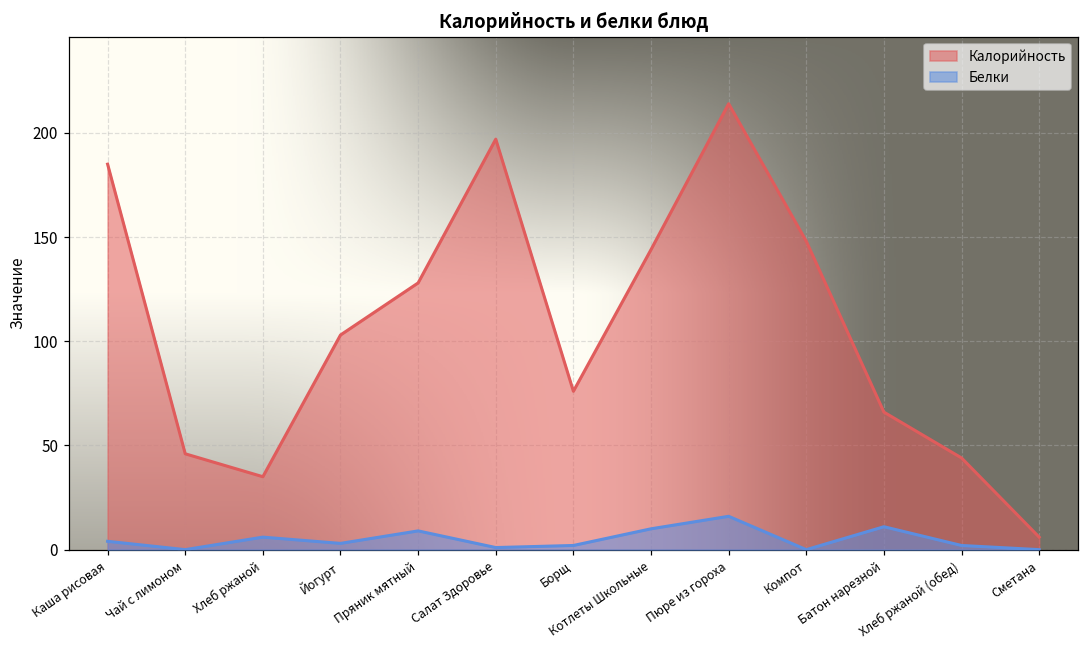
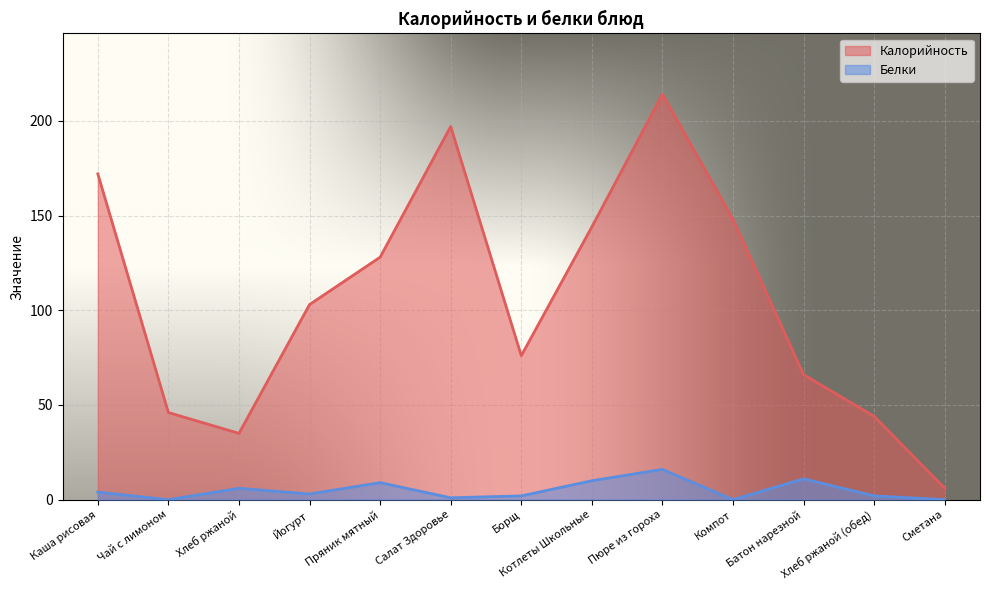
  {
    "Калорийность": {
-     "Каша рисовая": 185,
+     "Каша рисовая": 172,
      "Чай с лимоном": 46,
      "Хлеб ржаной": 35,
      "Йогурт": 103,
      "Пряник мятный": 128,
      "Салат Здоровье": 197,
      "Борщ": 76,
      "Котлеты Школьные": 144,
      "Пюре из гороха": 214,
      "Компот": 148,
      "Батон нарезной": 66,
      "Хлеб ржаной (обед)": 44,
      "Сметана": 6
    },
    "Белки": {
      "Каша рисовая": 4,
      "Чай с лимоном": 0,
      "Хлеб ржаной": 6,
      "Йогурт": 3,
      "Пряник мятный": 9,
      "Салат Здоровье": 1,
      "Борщ": 2,
      "Котлеты Школьные": 10,
      "Пюре из гороха": 16,
      "Компот": 0,
      "Батон нарезной": 11,
      "Хлеб ржаной (обед)": 2,
      "Сметана": 0
    }
  }
